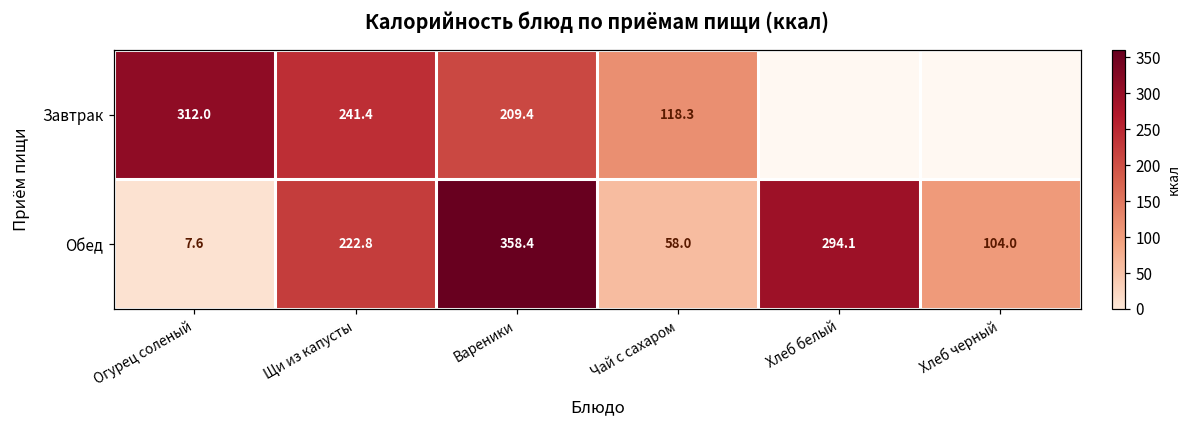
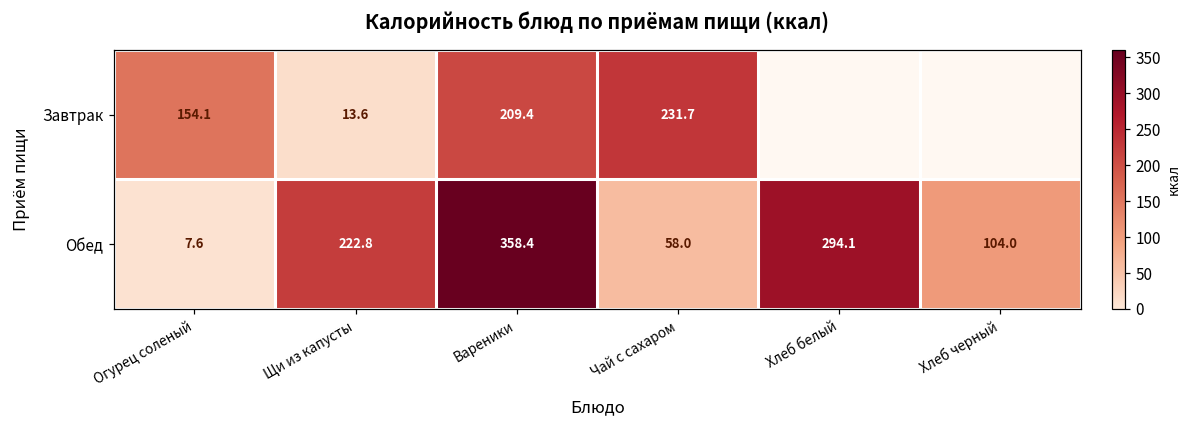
  {
    "Завтрак": {
-     "Огурец соленый": 312.0,
-     "Щи из капусты": 241.4,
+     "Огурец соленый": 154.1,
+     "Щи из капусты": 13.6,
      "Вареники": 209.4,
-     "Чай с сахаром": 118.3
+     "Чай с сахаром": 231.7
    },
    "Обед": {
      "Огурец соленый": 7.6,
      "Щи из капусты": 222.8,
      "Вареники": 358.4,
      "Чай с сахаром": 58.0,
      "Хлеб белый": 294.1,
      "Хлеб черный": 104.0
    }
  }
